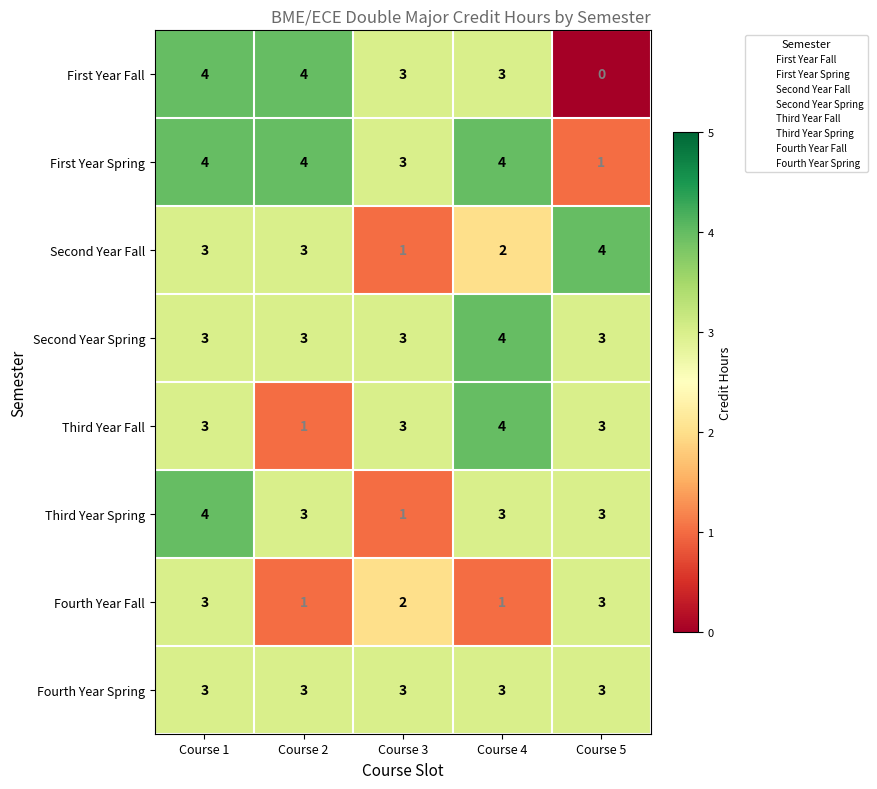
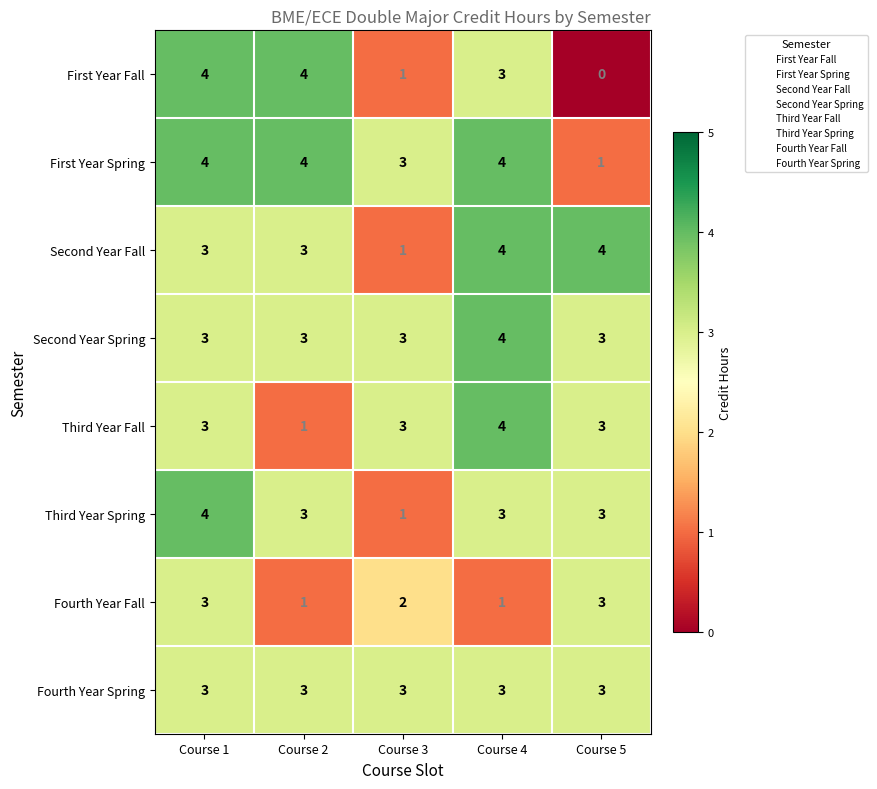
  {
    "First Year Fall": {
      "Course 1": 4,
      "Course 2": 4,
-     "Course 3": 3,
+     "Course 3": 1,
      "Course 4": 3,
      "Course 5": 0
    },
    "First Year Spring": {
      "Course 1": 4,
      "Course 2": 4,
      "Course 3": 3,
      "Course 4": 4,
      "Course 5": 1
    },
    "Second Year Fall": {
      "Course 1": 3,
      "Course 2": 3,
      "Course 3": 1,
-     "Course 4": 2,
+     "Course 4": 4,
      "Course 5": 4
    },
    "Second Year Spring": {
      "Course 1": 3,
      "Course 2": 3,
      "Course 3": 3,
      "Course 4": 4,
      "Course 5": 3
    },
    "Third Year Fall": {
      "Course 1": 3,
      "Course 2": 1,
      "Course 3": 3,
      "Course 4": 4,
      "Course 5": 3
    },
    "Third Year Spring": {
      "Course 1": 4,
      "Course 2": 3,
      "Course 3": 1,
      "Course 4": 3,
      "Course 5": 3
    },
    "Fourth Year Fall": {
      "Course 1": 3,
      "Course 2": 1,
      "Course 3": 2,
      "Course 4": 1,
      "Course 5": 3
    },
    "Fourth Year Spring": {
      "Course 1": 3,
      "Course 2": 3,
      "Course 3": 3,
      "Course 4": 3,
      "Course 5": 3
    }
  }
